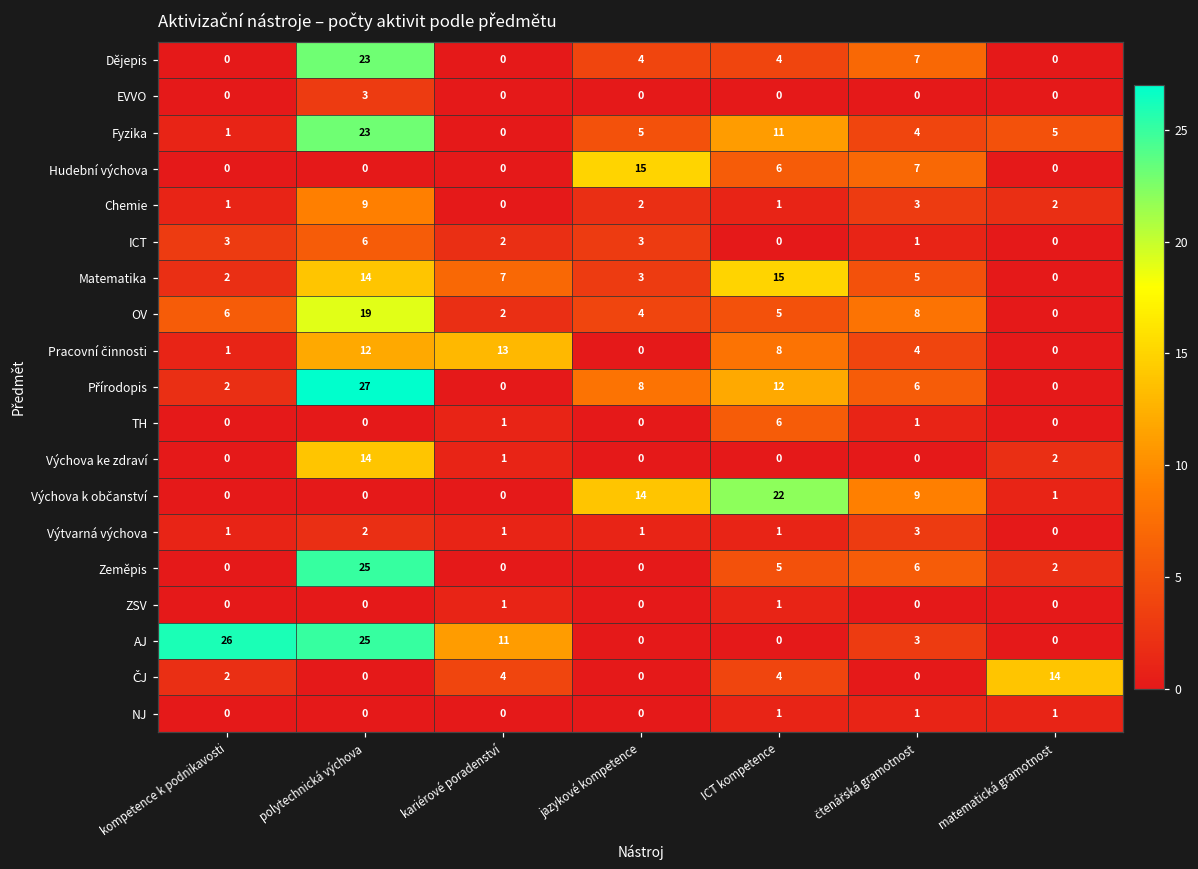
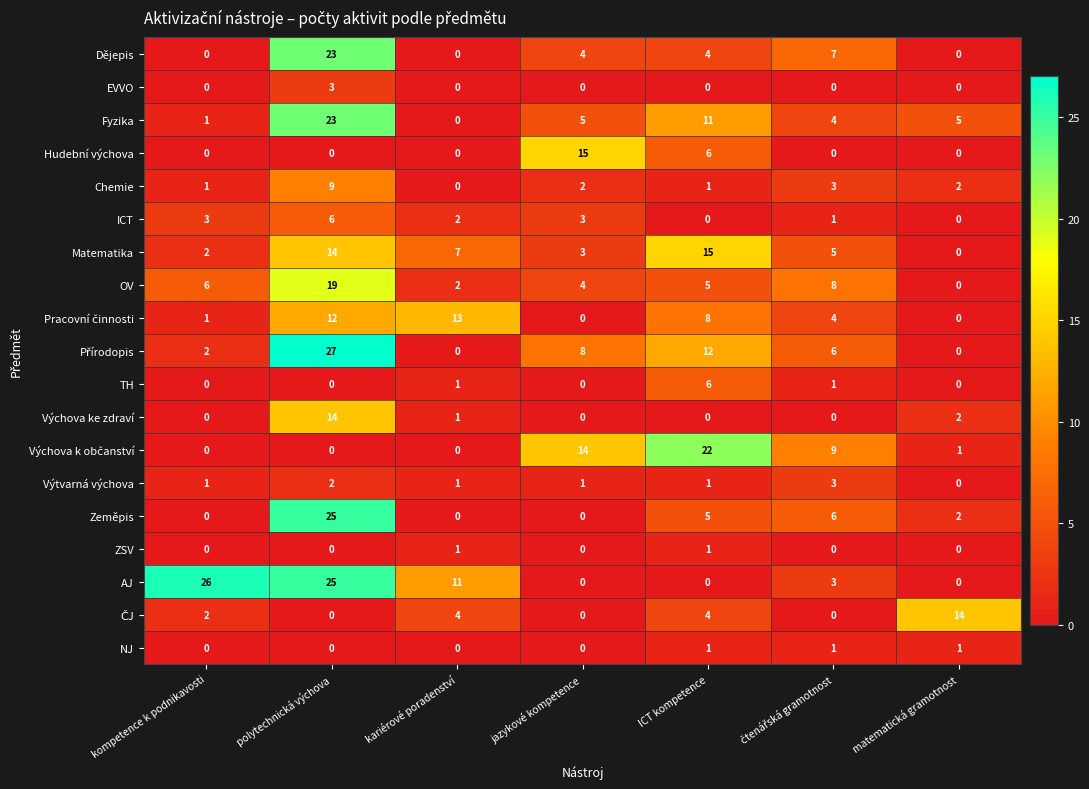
  {
    "Dějepis": {
      "kompetence k podnikavosti": 0,
      "polytechnická výchova": 23,
      "kariérové poradenství": 0,
      "jazykové kompetence": 4,
      "ICT kompetence": 4,
      "čtenářská gramotnost": 7,
      "matematická gramotnost": 0
    },
    "EVVO": {
      "kompetence k podnikavosti": 0,
      "polytechnická výchova": 3,
      "kariérové poradenství": 0,
      "jazykové kompetence": 0,
      "ICT kompetence": 0,
      "čtenářská gramotnost": 0,
      "matematická gramotnost": 0
    },
    "Fyzika": {
      "kompetence k podnikavosti": 1,
      "polytechnická výchova": 23,
      "kariérové poradenství": 0,
      "jazykové kompetence": 5,
      "ICT kompetence": 11,
      "čtenářská gramotnost": 4,
      "matematická gramotnost": 5
    },
    "Hudební výchova": {
      "kompetence k podnikavosti": 0,
      "polytechnická výchova": 0,
      "kariérové poradenství": 0,
      "jazykové kompetence": 15,
      "ICT kompetence": 6,
-     "čtenářská gramotnost": 7,
+     "čtenářská gramotnost": 0,
      "matematická gramotnost": 0
    },
    "Chemie": {
      "kompetence k podnikavosti": 1,
      "polytechnická výchova": 9,
      "kariérové poradenství": 0,
      "jazykové kompetence": 2,
      "ICT kompetence": 1,
      "čtenářská gramotnost": 3,
      "matematická gramotnost": 2
    },
    "ICT": {
      "kompetence k podnikavosti": 3,
      "polytechnická výchova": 6,
      "kariérové poradenství": 2,
      "jazykové kompetence": 3,
      "ICT kompetence": 0,
      "čtenářská gramotnost": 1,
      "matematická gramotnost": 0
    },
    "Matematika": {
      "kompetence k podnikavosti": 2,
      "polytechnická výchova": 14,
      "kariérové poradenství": 7,
      "jazykové kompetence": 3,
      "ICT kompetence": 15,
      "čtenářská gramotnost": 5,
      "matematická gramotnost": 0
    },
    "OV": {
      "kompetence k podnikavosti": 6,
      "polytechnická výchova": 19,
      "kariérové poradenství": 2,
      "jazykové kompetence": 4,
      "ICT kompetence": 5,
      "čtenářská gramotnost": 8,
      "matematická gramotnost": 0
    },
    "Pracovní činnosti": {
      "kompetence k podnikavosti": 1,
      "polytechnická výchova": 12,
      "kariérové poradenství": 13,
      "jazykové kompetence": 0,
      "ICT kompetence": 8,
      "čtenářská gramotnost": 4,
      "matematická gramotnost": 0
    },
    "Přírodopis": {
      "kompetence k podnikavosti": 2,
      "polytechnická výchova": 27,
      "kariérové poradenství": 0,
      "jazykové kompetence": 8,
      "ICT kompetence": 12,
      "čtenářská gramotnost": 6,
      "matematická gramotnost": 0
    },
    "TH": {
      "kompetence k podnikavosti": 0,
      "polytechnická výchova": 0,
      "kariérové poradenství": 1,
      "jazykové kompetence": 0,
      "ICT kompetence": 6,
      "čtenářská gramotnost": 1,
      "matematická gramotnost": 0
    },
    "Výchova ke zdraví": {
      "kompetence k podnikavosti": 0,
      "polytechnická výchova": 14,
      "kariérové poradenství": 1,
      "jazykové kompetence": 0,
      "ICT kompetence": 0,
      "čtenářská gramotnost": 0,
      "matematická gramotnost": 2
    },
    "Výchova k občanství": {
      "kompetence k podnikavosti": 0,
      "polytechnická výchova": 0,
      "kariérové poradenství": 0,
      "jazykové kompetence": 14,
      "ICT kompetence": 22,
      "čtenářská gramotnost": 9,
      "matematická gramotnost": 1
    },
    "Výtvarná výchova": {
      "kompetence k podnikavosti": 1,
      "polytechnická výchova": 2,
      "kariérové poradenství": 1,
      "jazykové kompetence": 1,
      "ICT kompetence": 1,
      "čtenářská gramotnost": 3,
      "matematická gramotnost": 0
    },
    "Zeměpis": {
      "kompetence k podnikavosti": 0,
      "polytechnická výchova": 25,
      "kariérové poradenství": 0,
      "jazykové kompetence": 0,
      "ICT kompetence": 5,
      "čtenářská gramotnost": 6,
      "matematická gramotnost": 2
    },
    "ZSV": {
      "kompetence k podnikavosti": 0,
      "polytechnická výchova": 0,
      "kariérové poradenství": 1,
      "jazykové kompetence": 0,
      "ICT kompetence": 1,
      "čtenářská gramotnost": 0,
      "matematická gramotnost": 0
    },
    "AJ": {
      "kompetence k podnikavosti": 26,
      "polytechnická výchova": 25,
      "kariérové poradenství": 11,
      "jazykové kompetence": 0,
      "ICT kompetence": 0,
      "čtenářská gramotnost": 3,
      "matematická gramotnost": 0
    },
    "ČJ": {
      "kompetence k podnikavosti": 2,
      "polytechnická výchova": 0,
      "kariérové poradenství": 4,
      "jazykové kompetence": 0,
      "ICT kompetence": 4,
      "čtenářská gramotnost": 0,
      "matematická gramotnost": 14
    },
    "NJ": {
      "kompetence k podnikavosti": 0,
      "polytechnická výchova": 0,
      "kariérové poradenství": 0,
      "jazykové kompetence": 0,
      "ICT kompetence": 1,
      "čtenářská gramotnost": 1,
      "matematická gramotnost": 1
    }
  }
